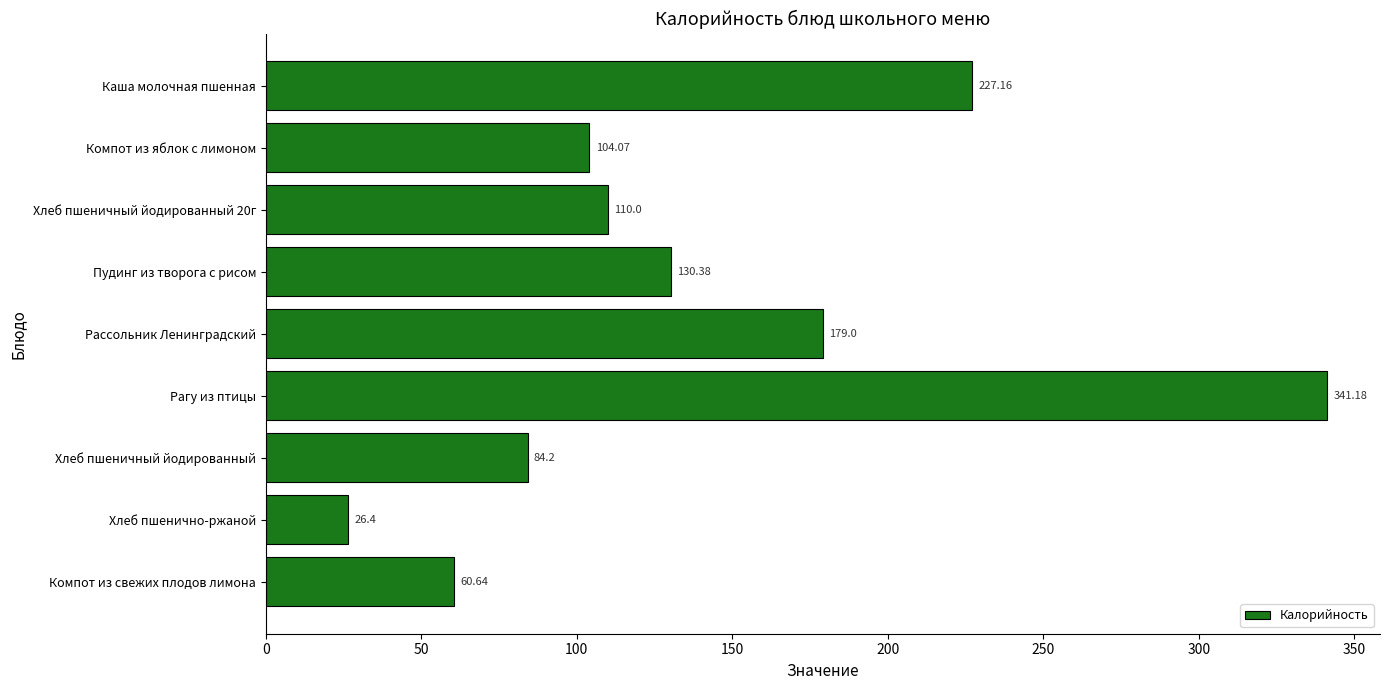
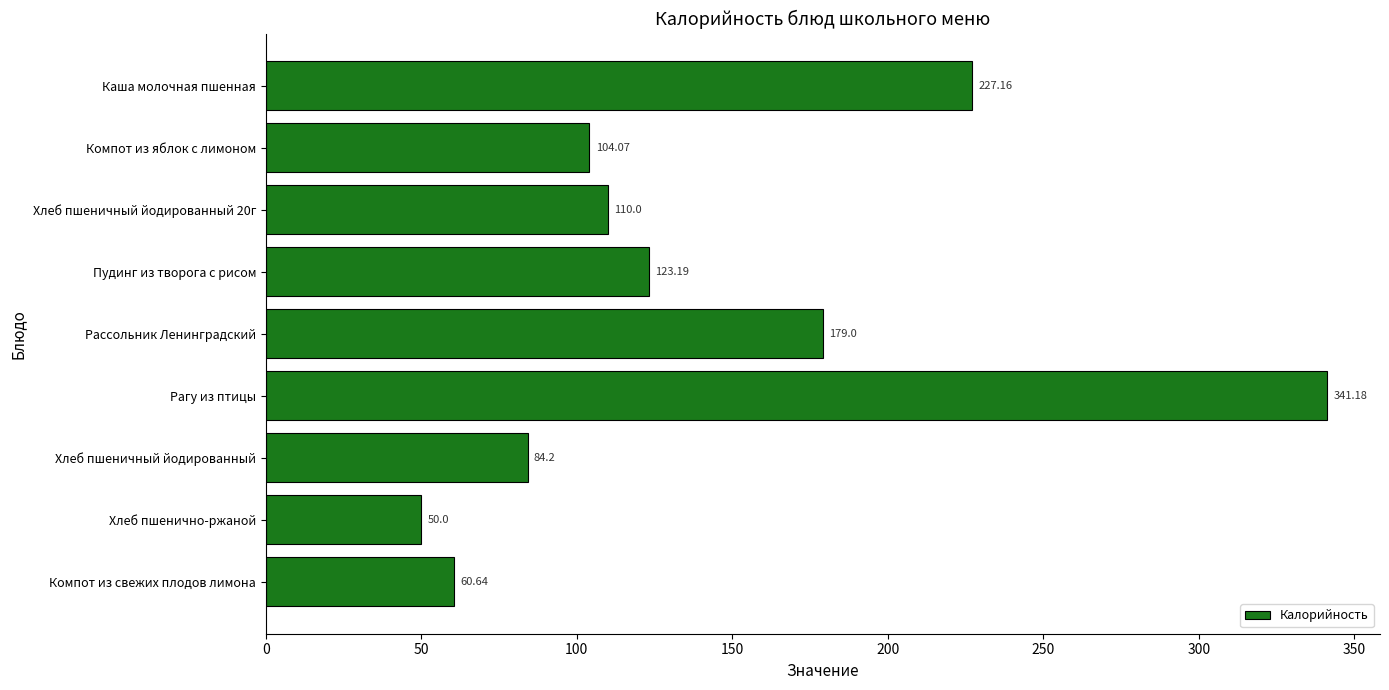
  {
    "Каша молочная пшенная": 227.16,
    "Компот из яблок с лимоном": 104.07,
    "Хлеб пшеничный йодированный 20г": 110.0,
-   "Пудинг из творога с рисом": 130.38,
+   "Пудинг из творога с рисом": 123.19,
    "Рассольник Ленинградский": 179.0,
    "Рагу из птицы": 341.18,
    "Хлеб пшеничный йодированный": 84.2,
-   "Хлеб пшенично-ржаной": 26.4,
+   "Хлеб пшенично-ржаной": 50.0,
    "Компот из свежих плодов лимона": 60.64
  }
